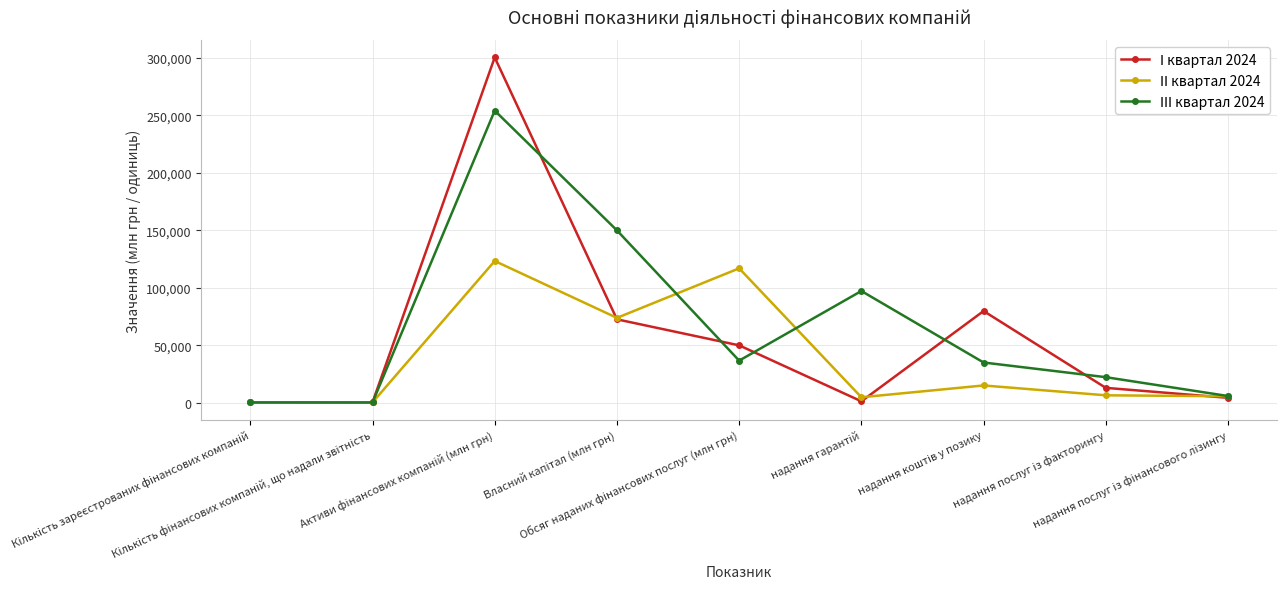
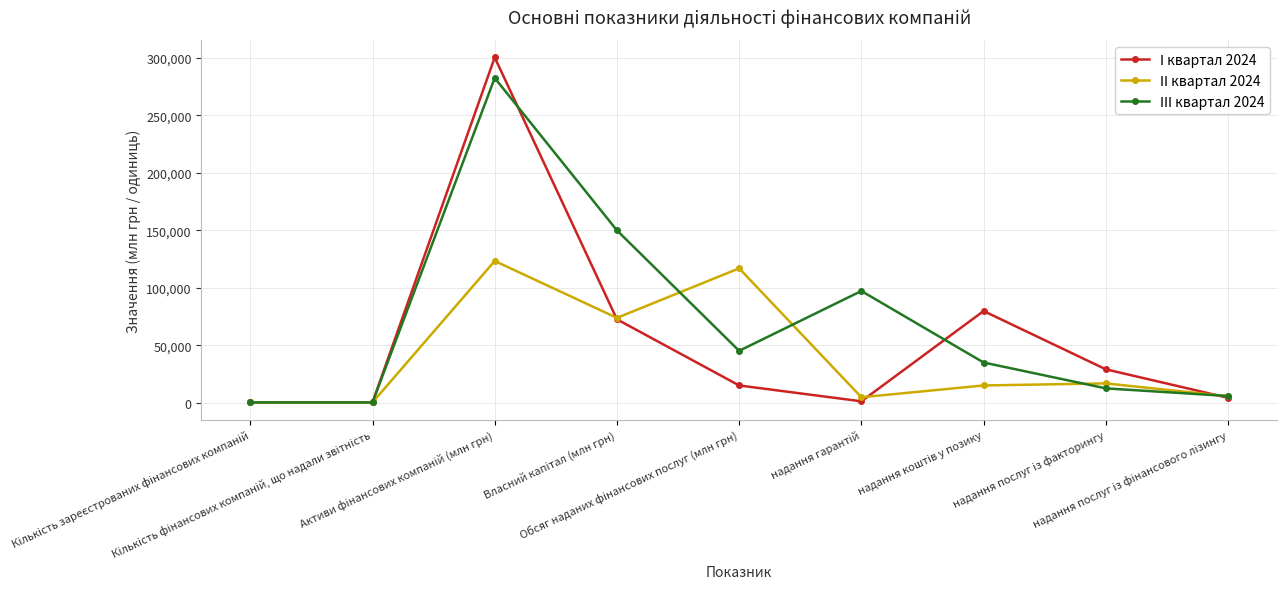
  {
    "І квартал 2024": {
      "Активи фінансових компаній (млн грн)": "300,000",
-     "Обсяг наданих фінансових послуг (млн грн)": "50,000",
+     "Обсяг наданих фінансових послуг (млн грн)": "15,000",
      "надання гарантій": "2,000",
      "надання коштів у позику": "80,000",
-     "надання послуг із факторингу": "13,000"
+     "надання послуг із факторингу": "29,000"
    },
    "ІІ квартал 2024": {
      "Активи фінансових компаній (млн грн)": "123,000",
      "Обсяг наданих фінансових послуг (млн грн)": "117,000",
      "надання гарантій": "5,000",
      "надання коштів у позику": "15,000",
-     "надання послуг із факторингу": "7,000"
+     "надання послуг із факторингу": "17,000"
    },
    "ІІІ квартал 2024": {
-     "Активи фінансових компаній (млн грн)": "254,000",
+     "Активи фінансових компаній (млн грн)": "282,000",
      "Власний капітал (млн грн)": "150,000",
-     "Обсяг наданих фінансових послуг (млн грн)": "37,000",
+     "Обсяг наданих фінансових послуг (млн грн)": "45,000",
      "надання гарантій": "97,000",
      "надання коштів у позику": "35,000",
-     "надання послуг із факторингу": "22,000"
+     "надання послуг із факторингу": "13,000"
    }
  }
